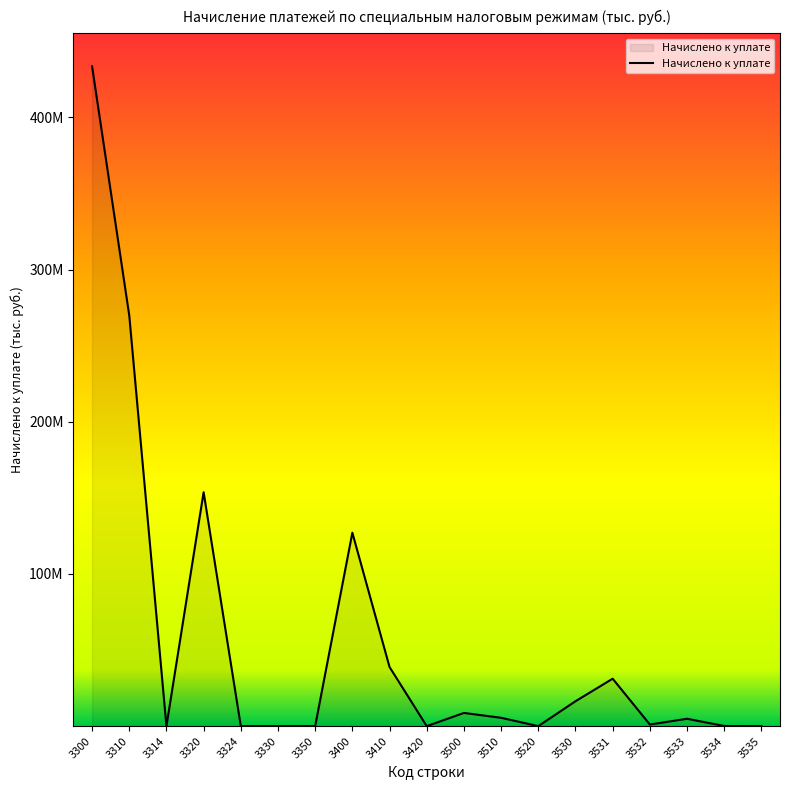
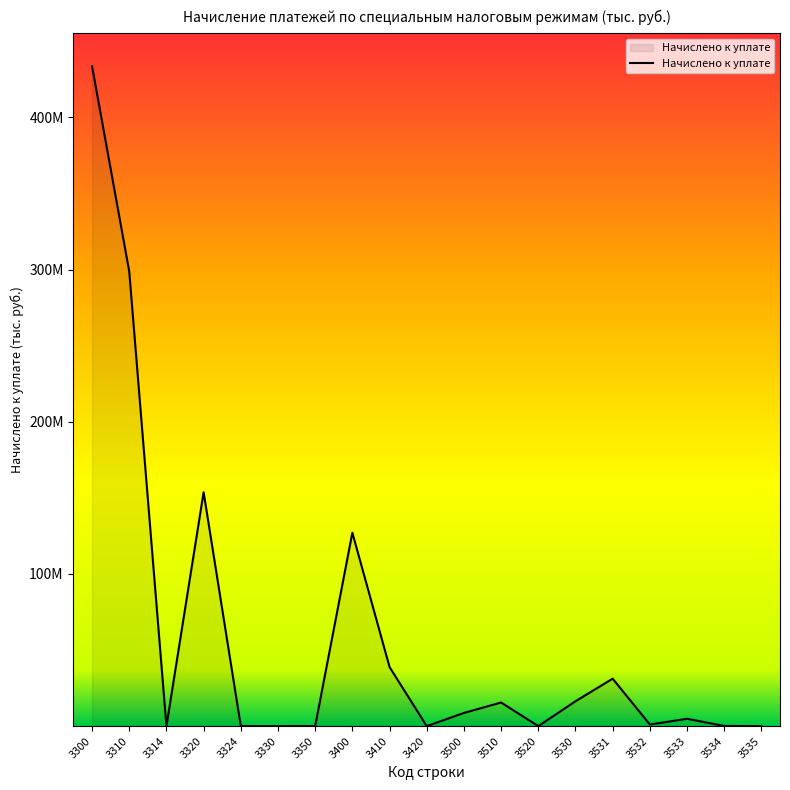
  {
    "3300": 434000000,
-   "3310": 270000000,
+   "3310": 299000000,
    "3314": 0,
    "3320": 154000000,
    "3324": 0,
    "3330": 0,
    "3350": 0,
    "3400": 127000000,
    "3410": 39000000,
    "3420": 0,
    "3500": 9000000,
-   "3510": 5000000,
+   "3510": 16000000,
    "3520": 0,
    "3530": 16000000,
    "3531": 31000000,
    "3532": 1000000,
    "3533": 5000000,
    "3534": 0,
    "3535": 0
  }
